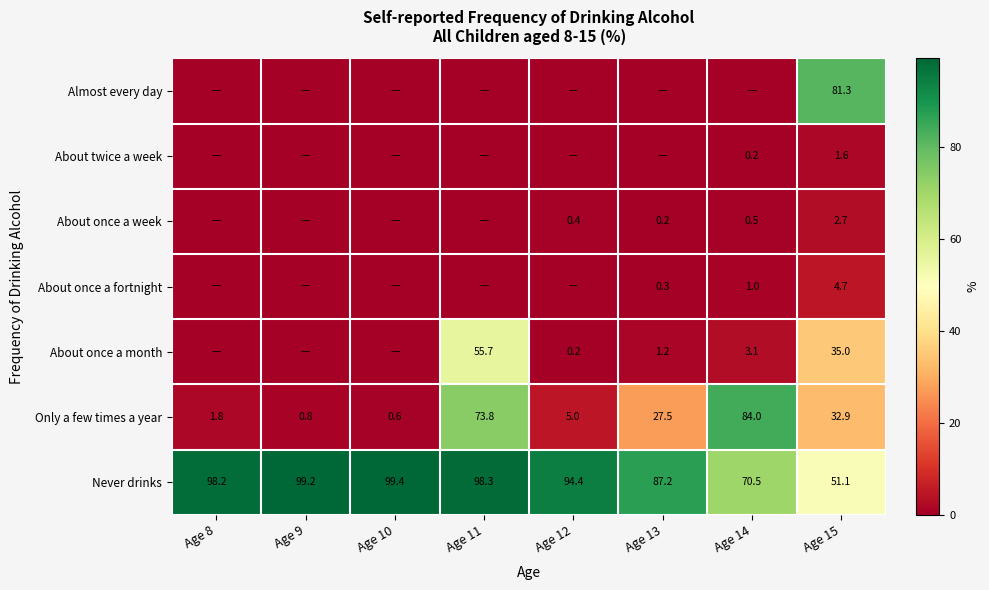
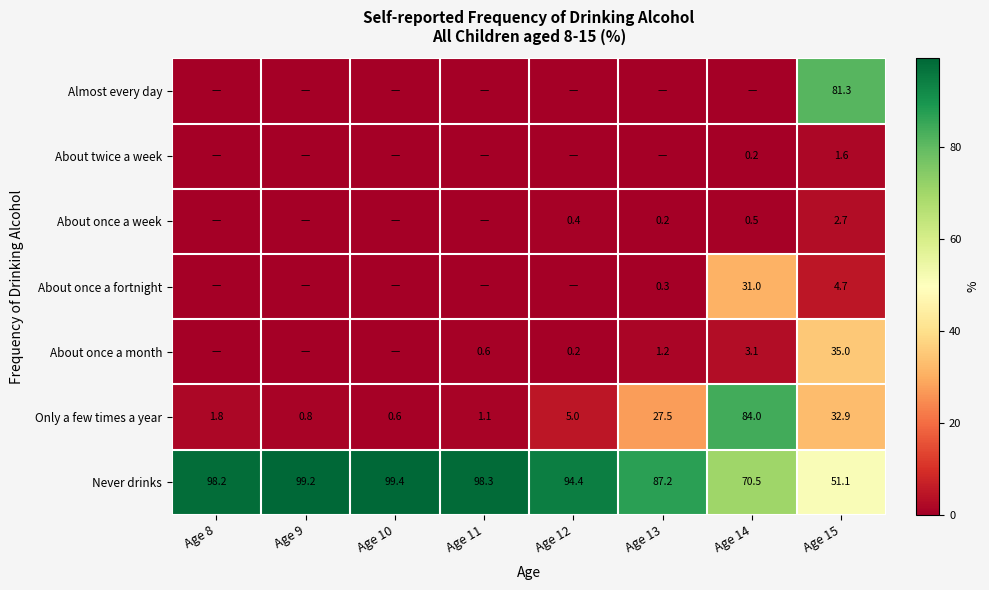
  {
    "Almost every day": {
      "Age 15": 81.3
    },
    "About twice a week": {
      "Age 14": 0.2,
      "Age 15": 1.6
    },
    "About once a week": {
      "Age 12": 0.4,
      "Age 13": 0.2,
      "Age 14": 0.5,
      "Age 15": 2.7
    },
    "About once a fortnight": {
      "Age 13": 0.3,
-     "Age 14": 1.0,
+     "Age 14": 31.0,
      "Age 15": 4.7
    },
    "About once a month": {
-     "Age 11": 55.7,
+     "Age 11": 0.6,
      "Age 12": 0.2,
      "Age 13": 1.2,
      "Age 14": 3.1,
      "Age 15": 35.0
    },
    "Only a few times a year": {
      "Age 8": 1.8,
      "Age 9": 0.8,
      "Age 10": 0.6,
-     "Age 11": 73.8,
+     "Age 11": 1.1,
      "Age 12": 5.0,
      "Age 13": 27.5,
      "Age 14": 84.0,
      "Age 15": 32.9
    },
    "Never drinks": {
      "Age 8": 98.2,
      "Age 9": 99.2,
      "Age 10": 99.4,
      "Age 11": 98.3,
      "Age 12": 94.4,
      "Age 13": 87.2,
      "Age 14": 70.5,
      "Age 15": 51.1
    }
  }
